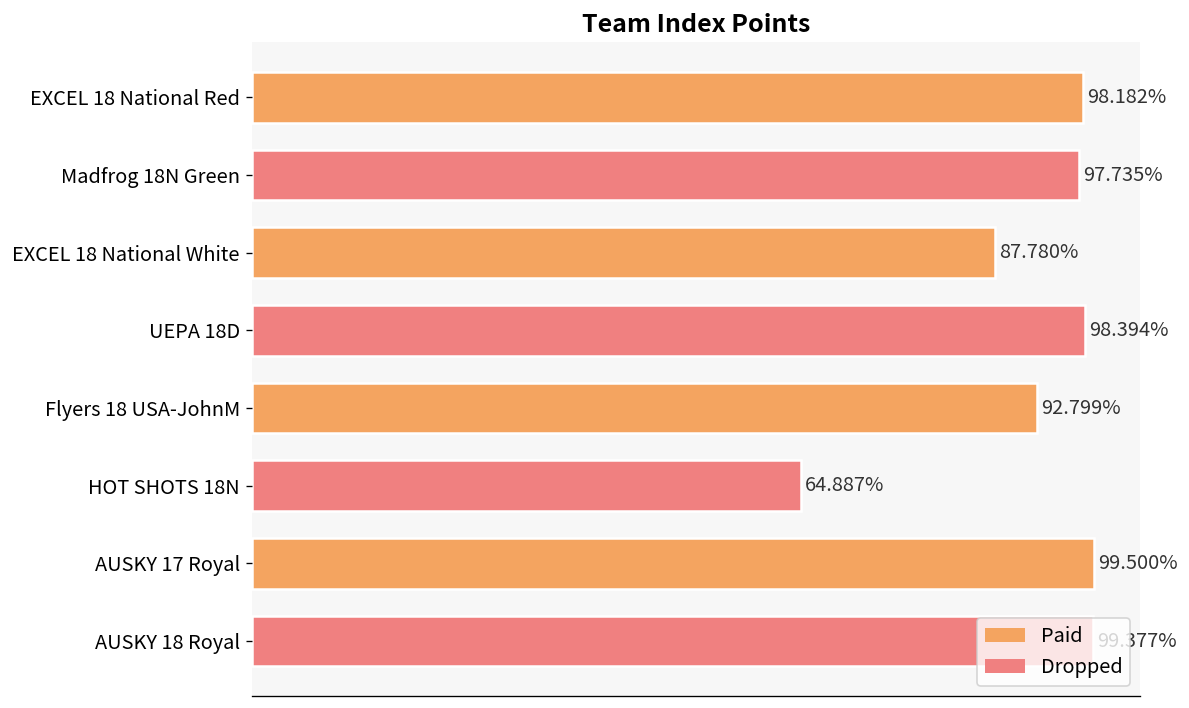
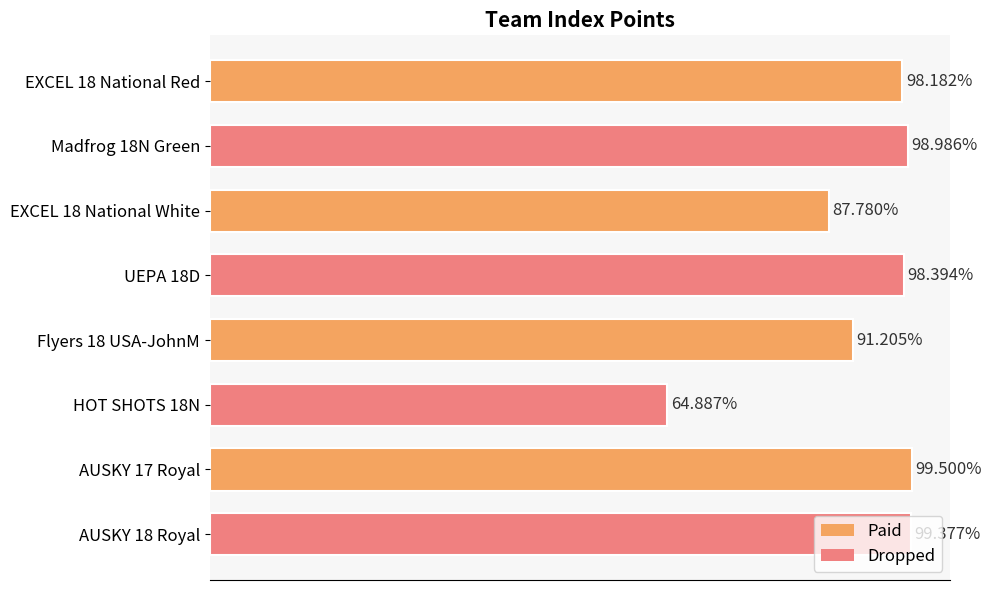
  {
    "EXCEL 18 National Red": "98.182%",
-   "Madfrog 18N Green": "97.735%",
+   "Madfrog 18N Green": "98.986%",
    "EXCEL 18 National White": "87.780%",
    "UEPA 18D": "98.394%",
-   "Flyers 18 USA-JohnM": "92.799%",
+   "Flyers 18 USA-JohnM": "91.205%",
    "HOT SHOTS 18N": "64.887%",
    "AUSKY 17 Royal": "99.500%"
  }
